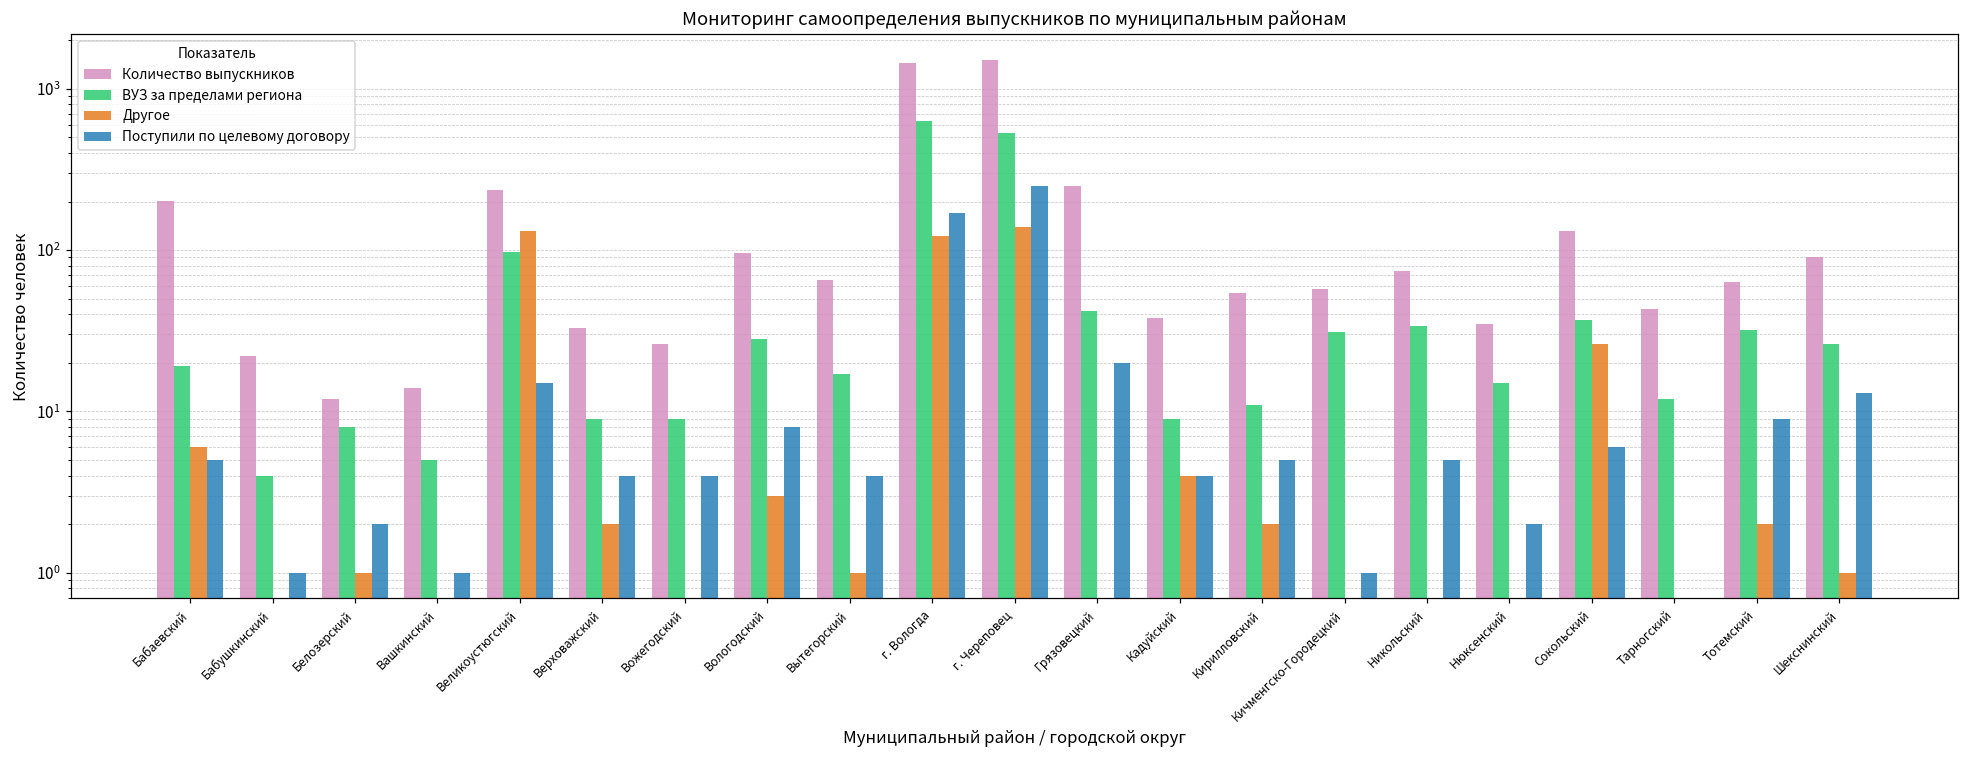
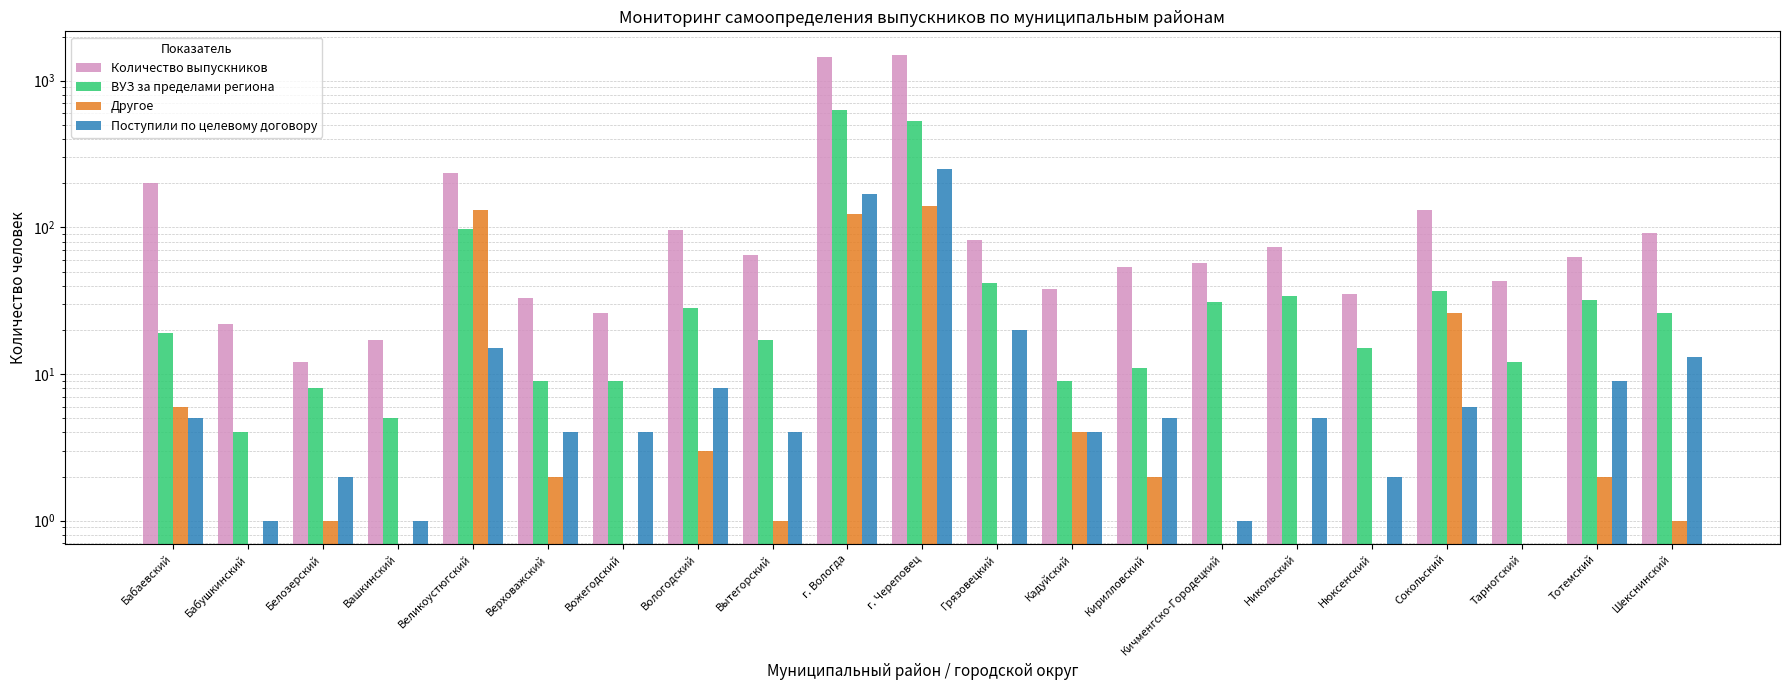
  {
    "Количество выпускников": {
      "Бабаевский": 200,
      "Бабушкинский": 22,
      "Белозерский": 12,
-     "Вашкинский": 14,
+     "Вашкинский": 17,
      "Великоустюгский": 240,
      "Верховажский": 33,
      "Вожегодский": 26,
      "Вологодский": 100,
      "Вытегорский": 70,
      "г. Вологда": 1400,
      "г. Череповец": 1500,
-     "Грязовецкий": 250,
+     "Грязовецкий": 80,
      "Кадуйский": 38,
      "Кирилловский": 54,
      "Кичменгско-Городецкий": 57,
      "Никольский": 70,
      "Нюксенский": 35,
      "Сокольский": 130,
      "Тарногский": 43,
      "Тотемский": 63,
      "Шекснинский": 90
    },
    "ВУЗ за пределами региона": {
      "Бабаевский": 19,
      "Бабушкинский": 4,
      "Белозерский": 8,
      "Вашкинский": 5,
      "Великоустюгский": 100,
      "Верховажский": 9,
      "Вожегодский": 9,
      "Вологодский": 28,
      "Вытегорский": 17,
      "г. Вологда": 630,
      "г. Череповец": 530,
      "Грязовецкий": 42,
      "Кадуйский": 9,
      "Кирилловский": 11,
      "Кичменгско-Городецкий": 31,
      "Никольский": 34,
      "Нюксенский": 15,
      "Сокольский": 37,
      "Тарногский": 12,
      "Тотемский": 32,
      "Шекснинский": 26
    },
    "Другое": {
      "Бабаевский": 6,
      "Белозерский": 1,
      "Великоустюгский": 130,
      "Верховажский": 2,
      "Вологодский": 3,
      "Вытегорский": 1,
      "г. Вологда": 120,
      "г. Череповец": 140,
      "Кадуйский": 4,
      "Кирилловский": 2,
      "Сокольский": 26,
      "Тотемский": 2,
      "Шекснинский": 1
    },
    "Поступили по целевому договору": {
      "Бабаевский": 5,
      "Бабушкинский": 1,
      "Белозерский": 2,
      "Вашкинский": 1,
      "Великоустюгский": 15,
      "Верховажский": 4,
      "Вожегодский": 4,
      "Вологодский": 8,
      "Вытегорский": 4,
      "г. Вологда": 170,
      "г. Череповец": 250,
      "Грязовецкий": 20,
      "Кадуйский": 4,
      "Кирилловский": 5,
      "Кичменгско-Городецкий": 1,
      "Никольский": 5,
      "Нюксенский": 2,
      "Сокольский": 6,
      "Тотемский": 9,
      "Шекснинский": 13
    }
  }
